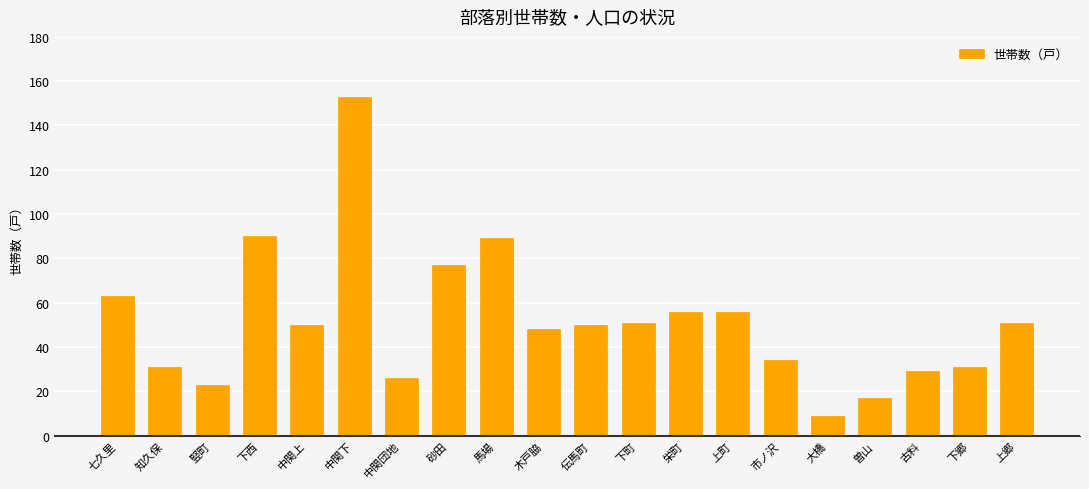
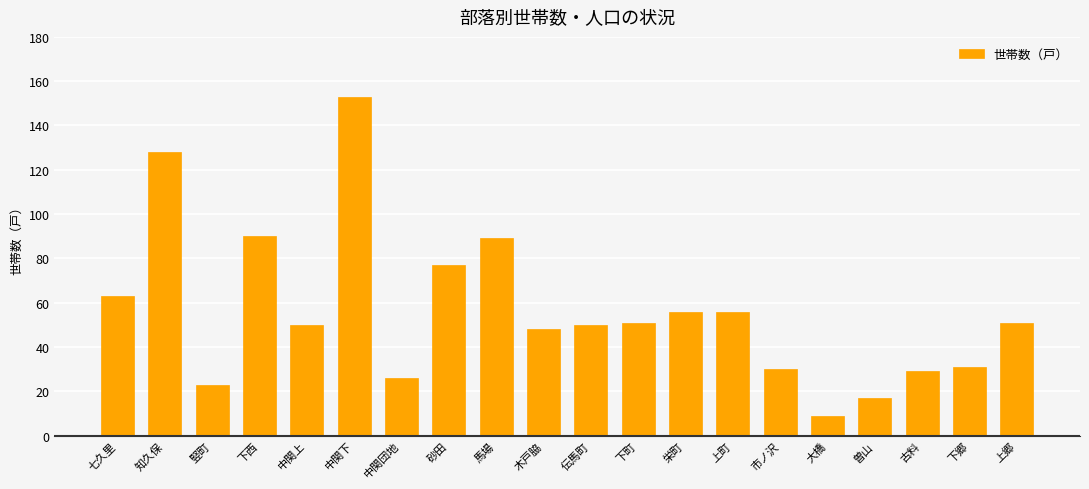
  {
    "七久里": 63,
-   "知久保": 31,
+   "知久保": 128,
    "竪町": 23,
    "下西": 90,
    "中関上": 50,
    "中関下": 153,
    "中関団地": 26,
    "砂田": 77,
    "馬場": 89,
    "木戸脇": 48,
    "伝馬町": 50,
    "下町": 51,
    "栄町": 56,
    "上町": 56,
-   "市ノ沢": 34,
+   "市ノ沢": 30,
    "大橋": 9,
    "曽山": 17,
    "古料": 29,
    "下郷": 31,
    "上郷": 51
  }
